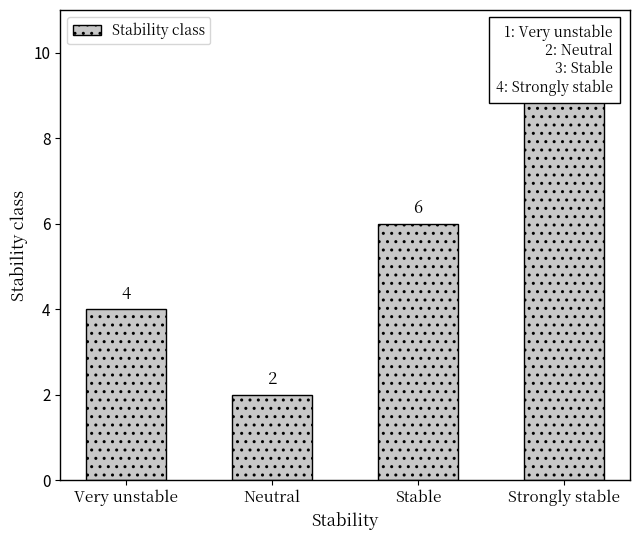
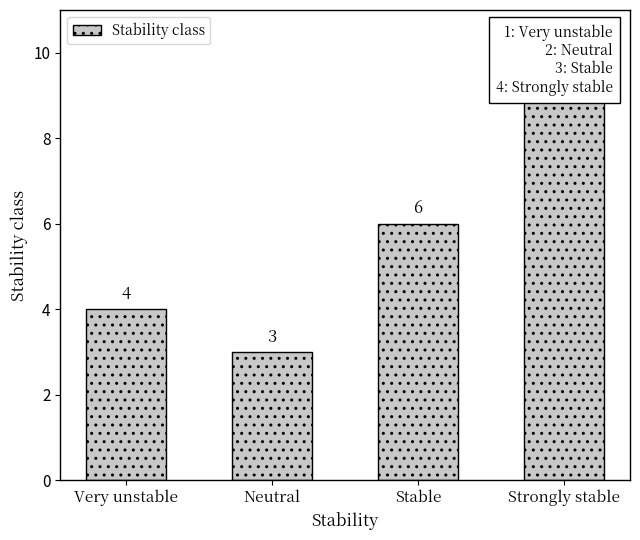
  {
    "Very unstable": 4,
-   "Neutral": 2,
+   "Neutral": 3,
    "Stable": 6
  }
